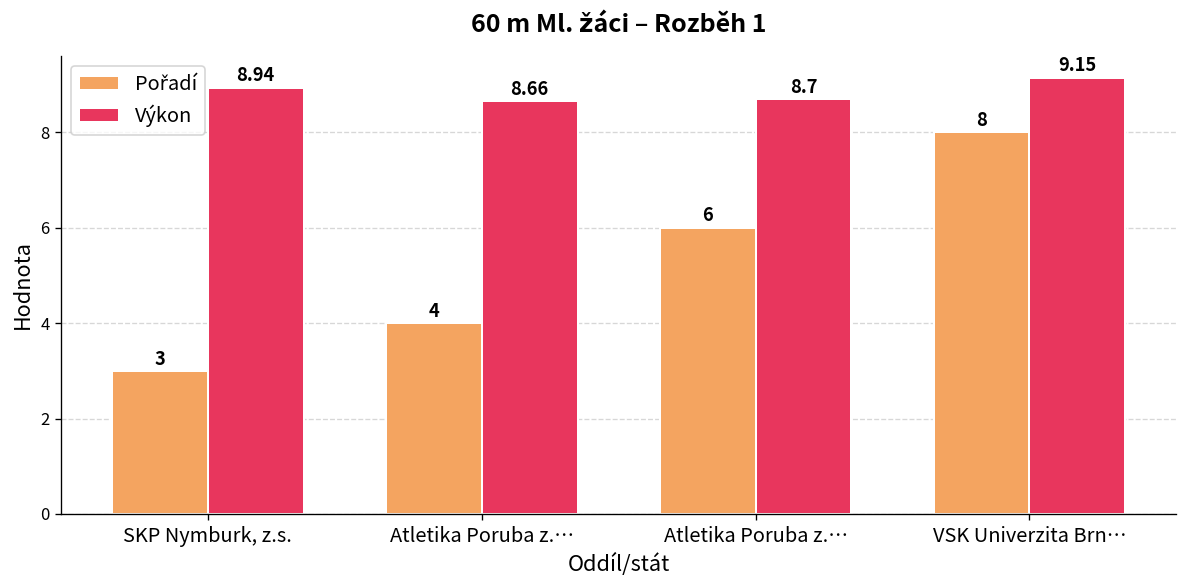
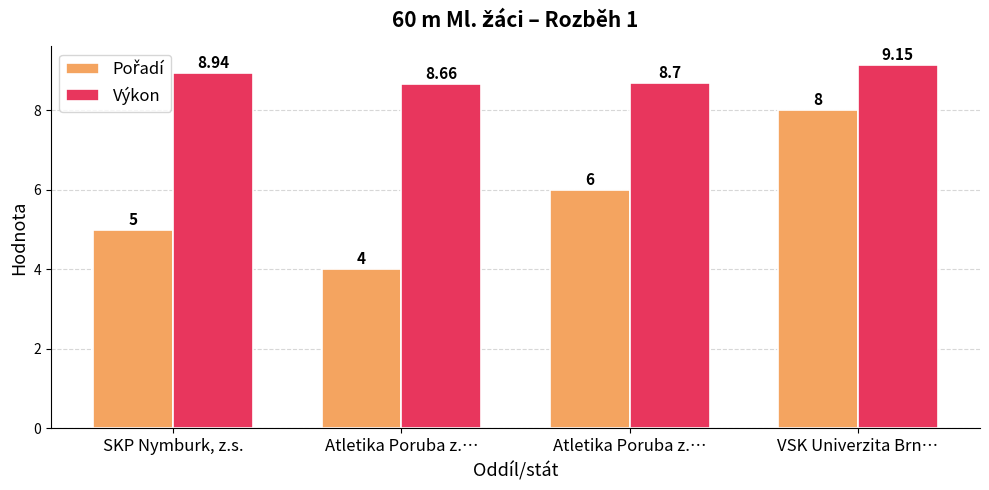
  {
    "Pořadí": {
-     "SKP Nymburk, z.s.": 3,
+     "SKP Nymburk, z.s.": 5,
      "VSK Univerzita Brn…": 8
    },
    "Výkon": {
      "SKP Nymburk, z.s.": 8.94,
      "VSK Univerzita Brn…": 9.15
    }
  }
